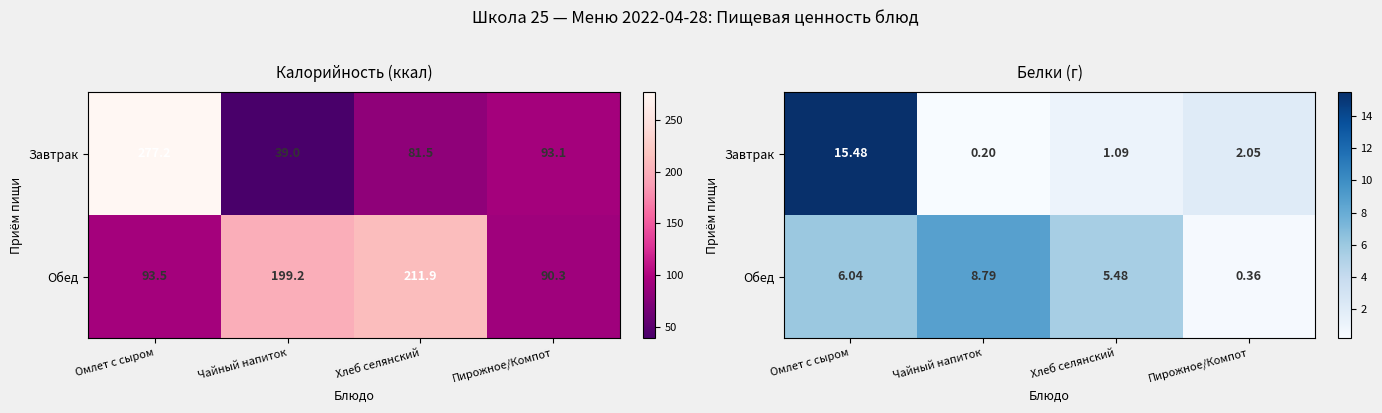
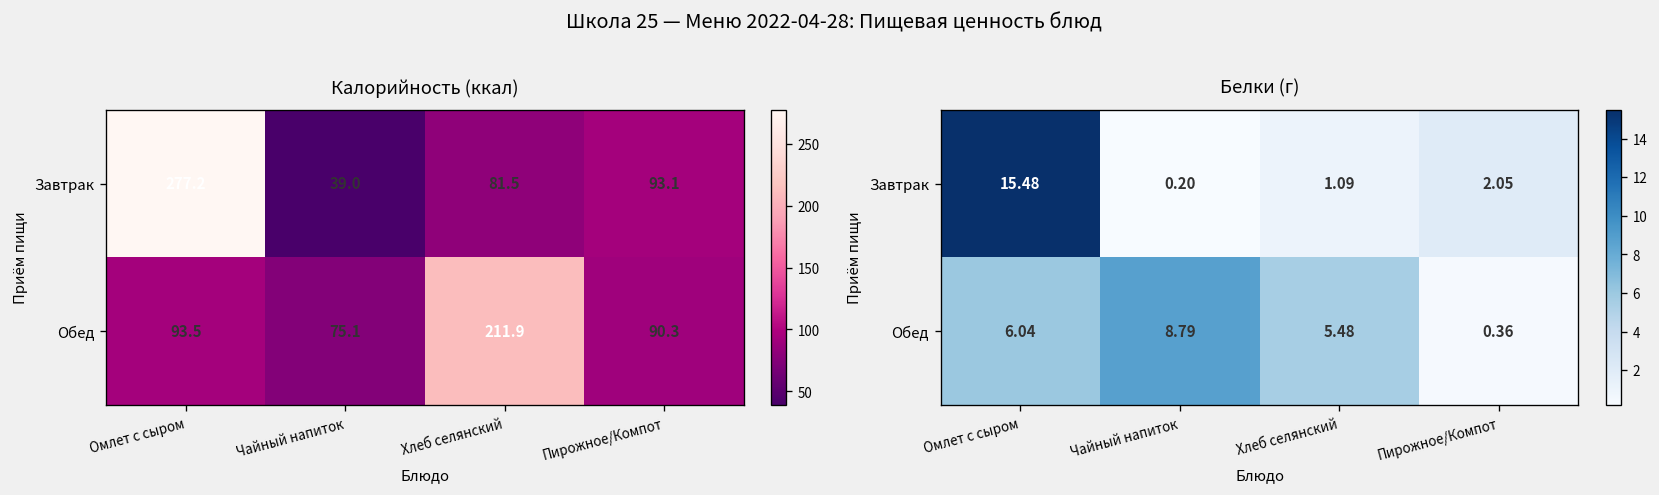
  {
    "Калорийность (ккал)": {
      "Завтрак": {
        "Чайный напиток": 39.0,
        "Хлеб селянский": 81.5,
        "Пирожное/Компот": 93.1
      },
      "Обед": {
        "Омлет с сыром": 93.5,
-       "Чайный напиток": 199.2,
+       "Чайный напиток": 75.1,
        "Хлеб селянский": 211.9,
        "Пирожное/Компот": 90.3
      }
    },
    "Белки (г)": {
      "Завтрак": {
        "Омлет с сыром": 15.48,
        "Чайный напиток": 0.20,
        "Хлеб селянский": 1.09,
        "Пирожное/Компот": 2.05
      },
      "Обед": {
        "Омлет с сыром": 6.04,
        "Чайный напиток": 8.79,
        "Хлеб селянский": 5.48,
        "Пирожное/Компот": 0.36
      }
    }
  }
